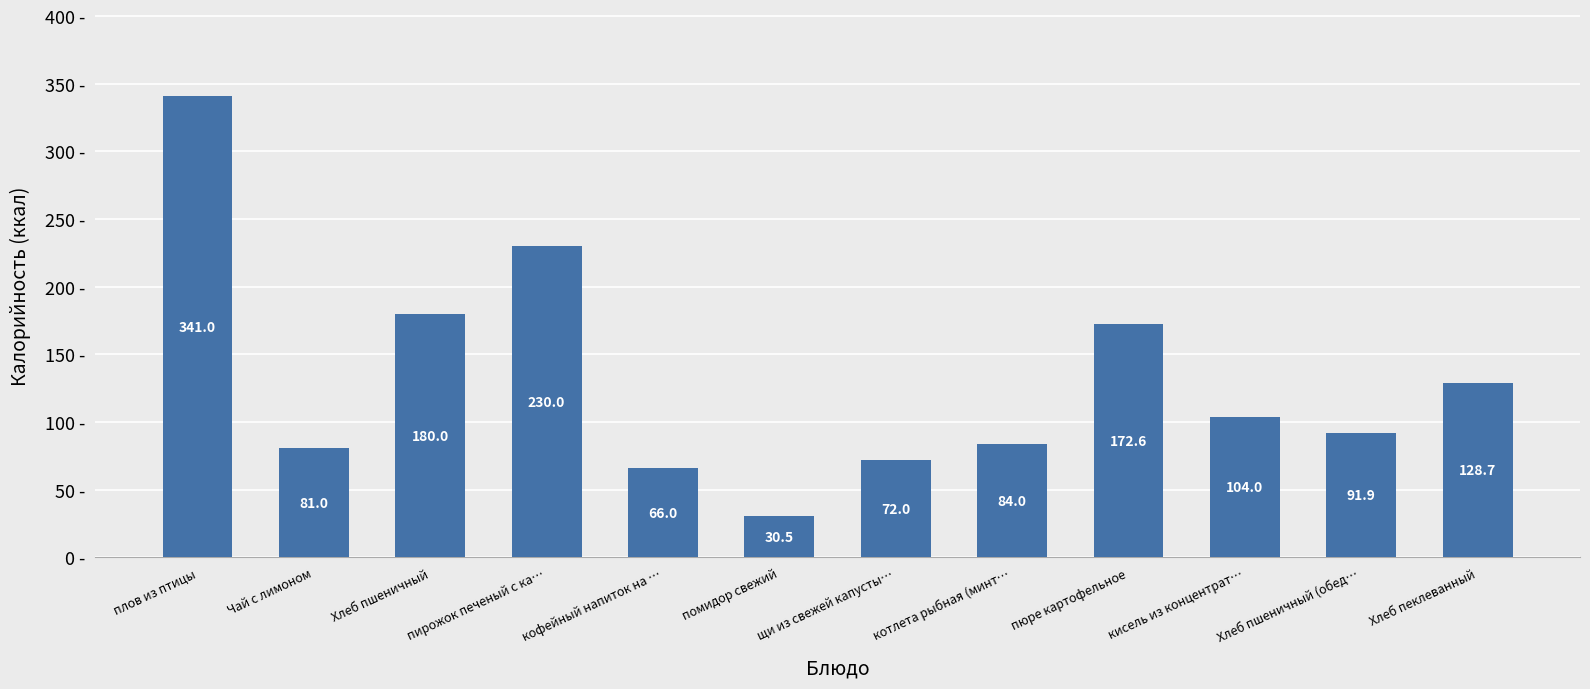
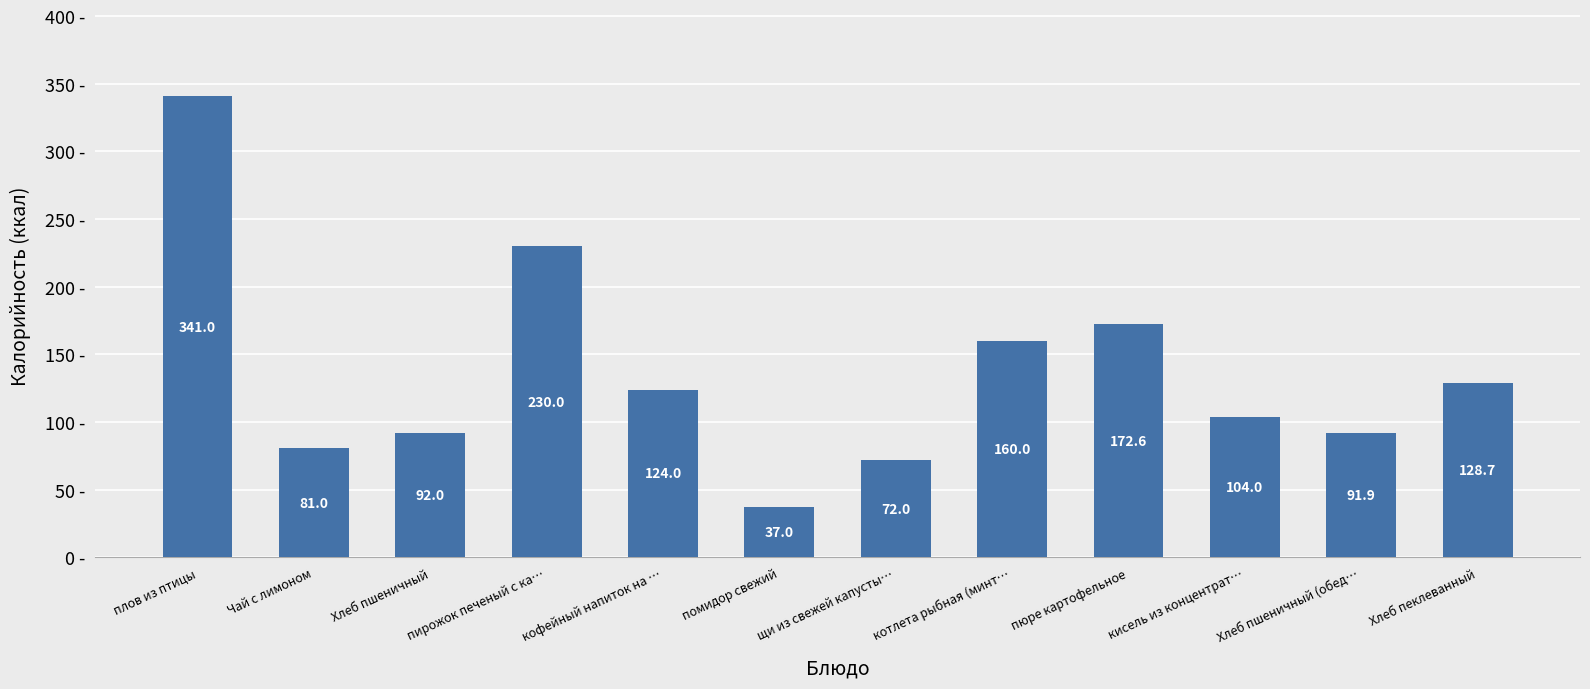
  {
    "плов из птицы": 341.0,
    "Чай с лимоном": 81.0,
-   "Хлеб пшеничный": 180.0,
+   "Хлеб пшеничный": 92.0,
    "пирожок печеный с ка…": 230.0,
-   "кофейный напиток на …": 66.0,
-   "помидор свежий": 30.5,
+   "кофейный напиток на …": 124.0,
+   "помидор свежий": 37.0,
    "щи из свежей капусты…": 72.0,
-   "котлета рыбная (минт…": 84.0,
+   "котлета рыбная (минт…": 160.0,
    "пюре картофельное": 172.6,
    "кисель из концентрат…": 104.0,
    "Хлеб пшеничный (обед…": 91.9,
    "Хлеб пеклеванный": 128.7
  }
